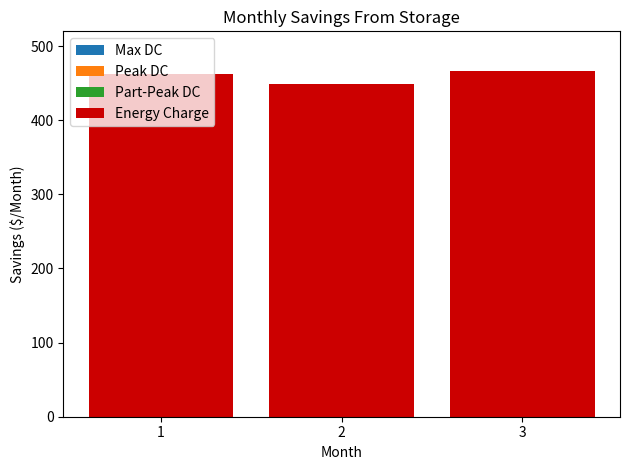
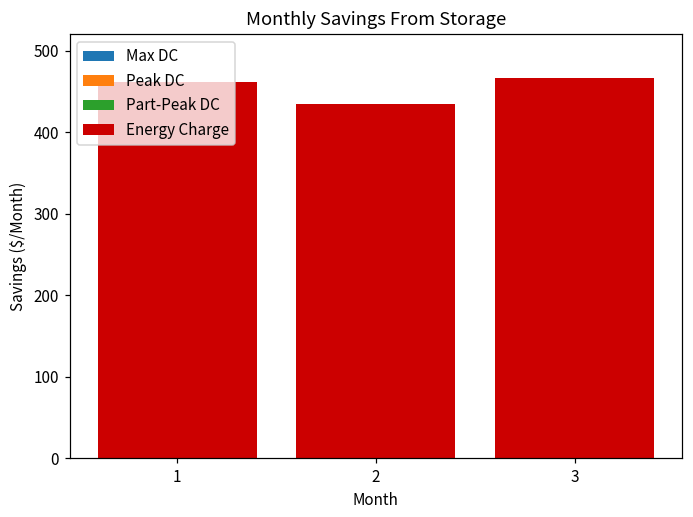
  {
    "Part-Peak DC": {
      "1": 0,
      "2": 0,
      "3": 0
    },
    "Energy Charge": {
-     "2": 450,
+     "2": 440,
      "3": 470
    }
  }
